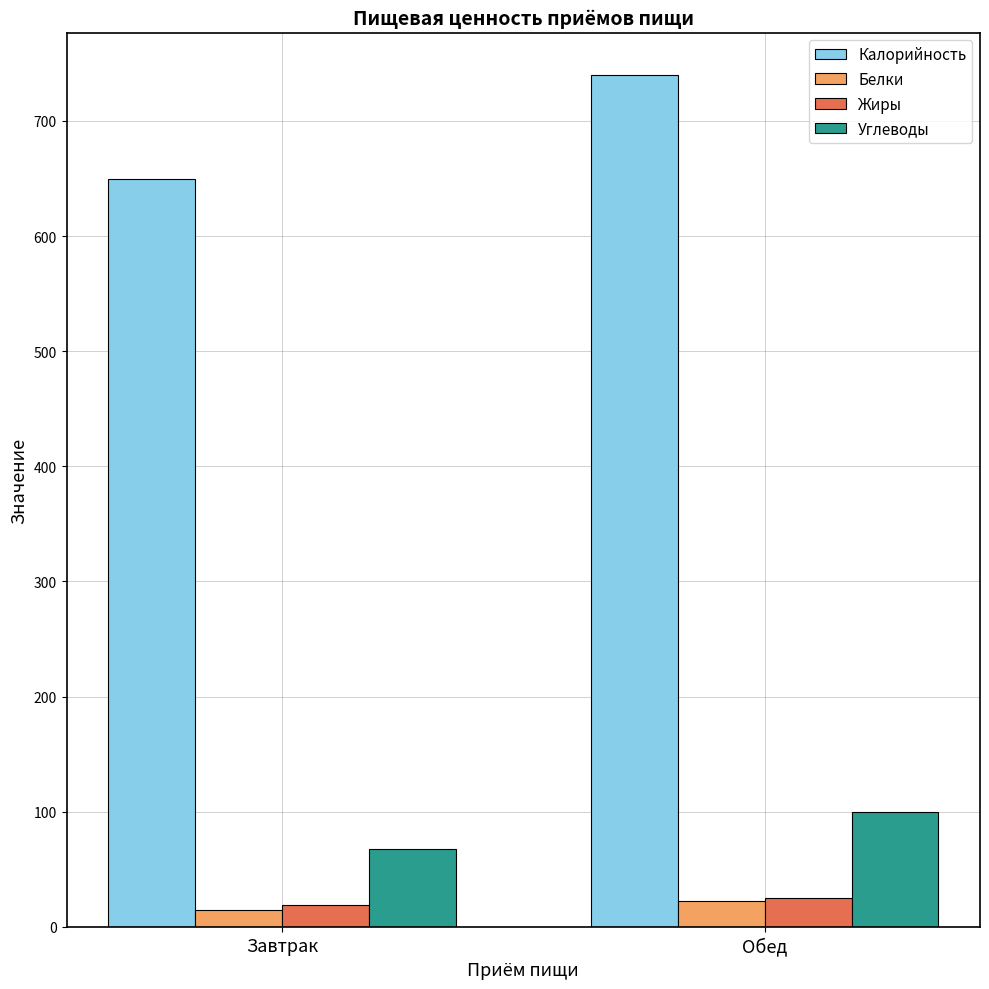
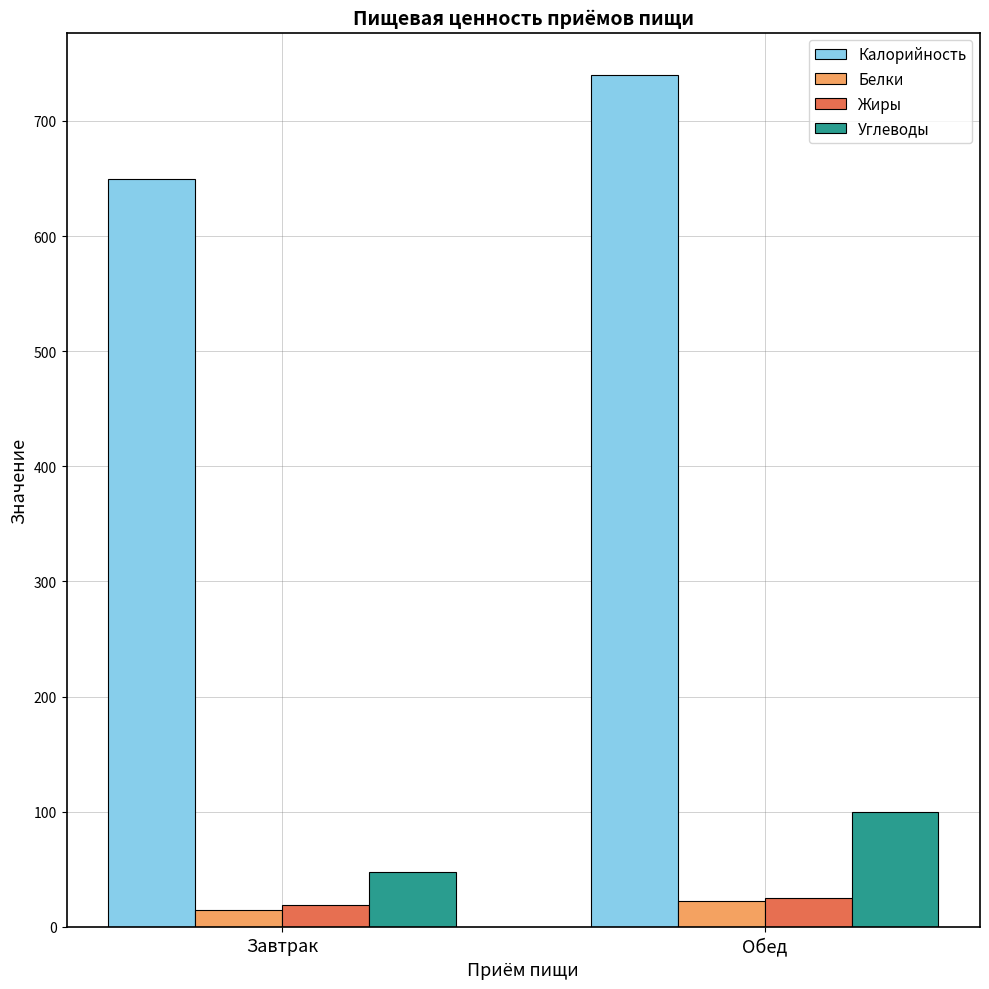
  {
    "Калорийность": {
      "Завтрак": 650,
      "Обед": 740
    },
    "Углеводы": {
-     "Завтрак": 67,
+     "Завтрак": 48,
      "Обед": 99
    }
  }
